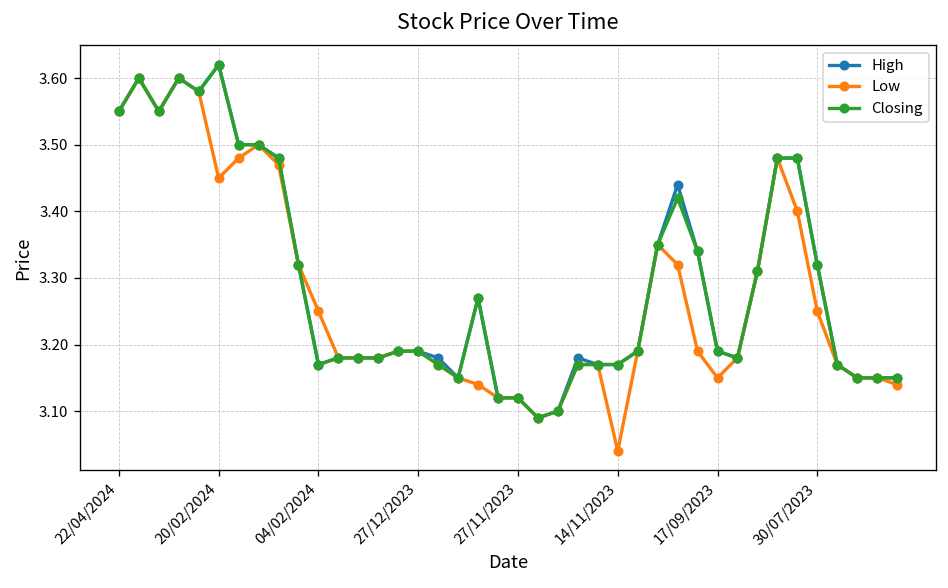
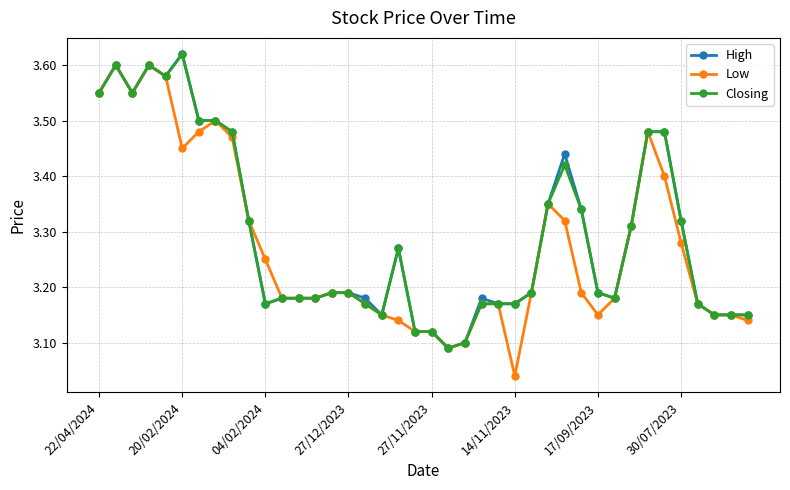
  {
    "Low": {
      "20/02/2024": 3.45,
      "04/02/2024": 3.25,
      "14/11/2023": 3.04,
      "17/09/2023": 3.15,
-     "30/07/2023": 3.25
+     "30/07/2023": 3.28
    }
  }
